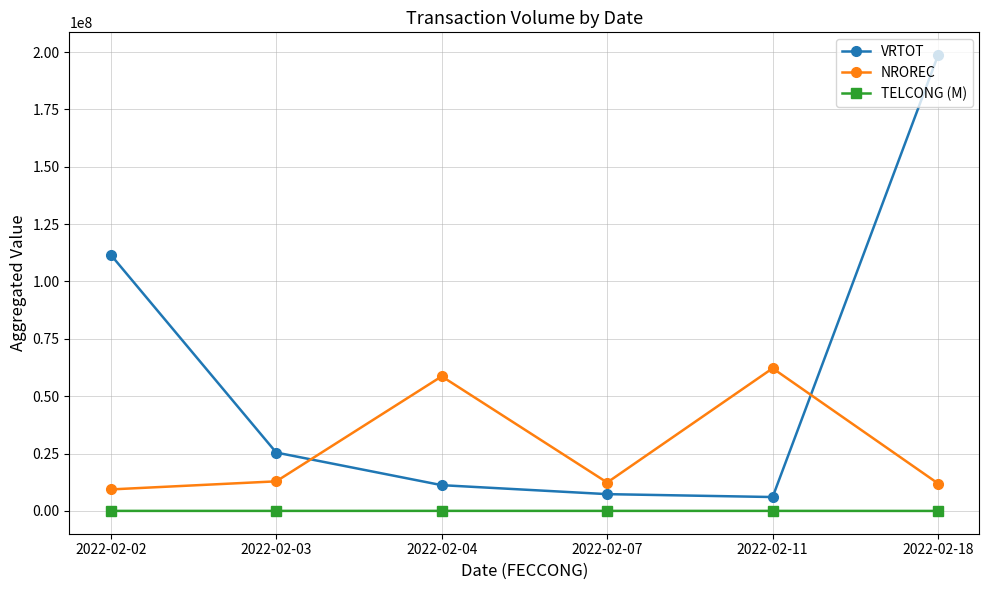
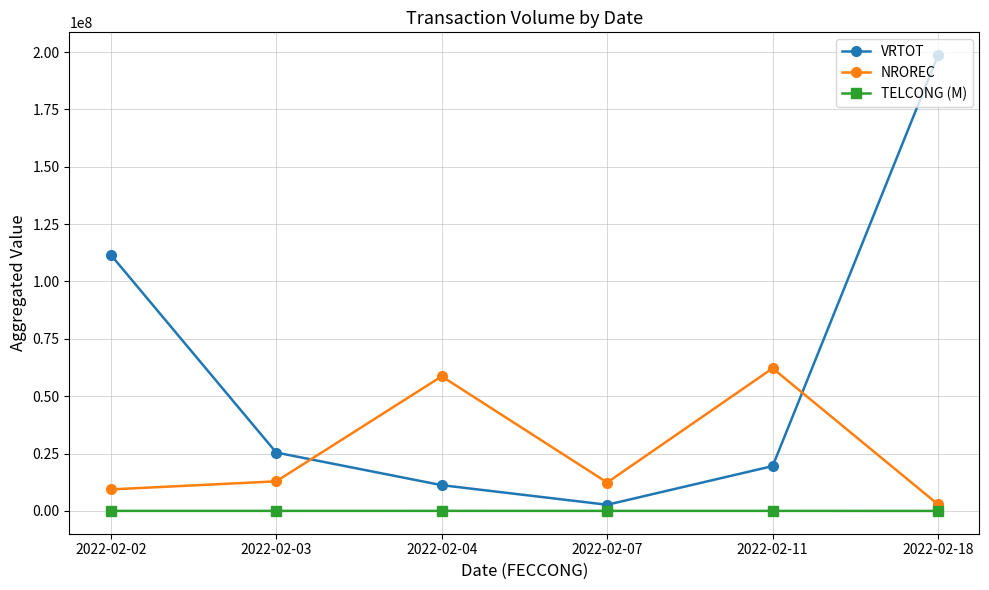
  {
    "VRTOT": {
      "2022-02-02": 112000000,
      "2022-02-03": 25000000,
      "2022-02-04": 11000000,
-     "2022-02-07": 7000000,
-     "2022-02-11": 6000000
+     "2022-02-07": 3000000,
+     "2022-02-11": 20000000
    },
    "NROREC": {
      "2022-02-02": 9000000,
      "2022-02-03": 13000000,
      "2022-02-04": 59000000,
      "2022-02-07": 12000000,
      "2022-02-11": 62000000,
-     "2022-02-18": 12000000
+     "2022-02-18": 3000000
    },
    "TELCONG (M)": {
      "2022-02-02": 0,
      "2022-02-03": 0,
      "2022-02-04": 0,
      "2022-02-07": 0,
      "2022-02-11": 0,
      "2022-02-18": 0
    }
  }
